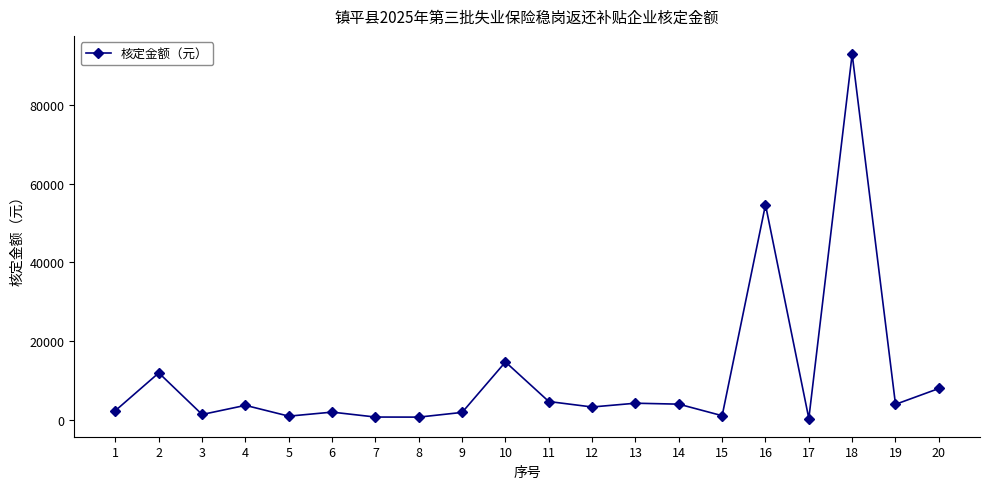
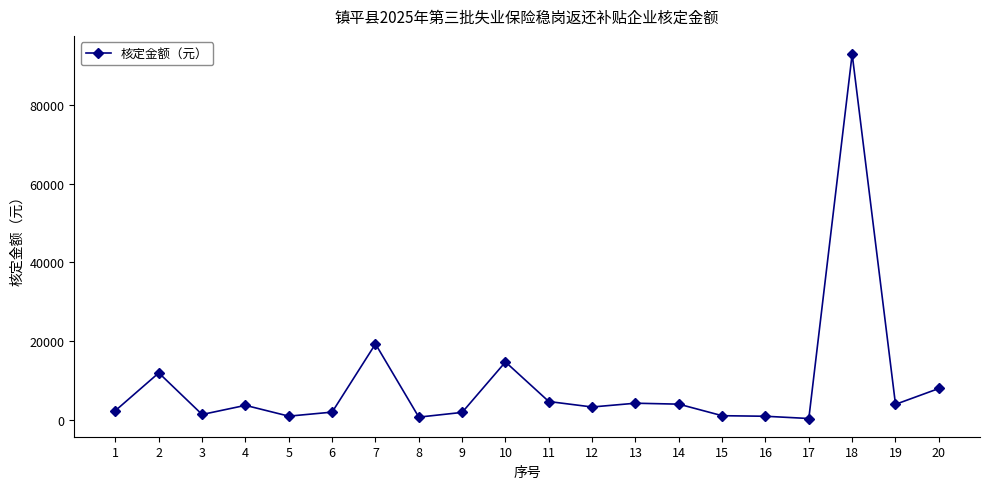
  {
    "1": 2000,
    "2": 12000,
    "3": 1000,
    "4": 4000,
    "5": 1000,
    "6": 2000,
-   "7": 1000,
+   "7": 19000,
    "8": 1000,
    "9": 2000,
    "10": 15000,
    "11": 5000,
    "12": 3000,
    "13": 4000,
    "14": 4000,
    "15": 1000,
-   "16": 55000,
+   "16": 1000,
    "17": 0,
    "18": 93000,
    "19": 4000,
    "20": 8000
  }
